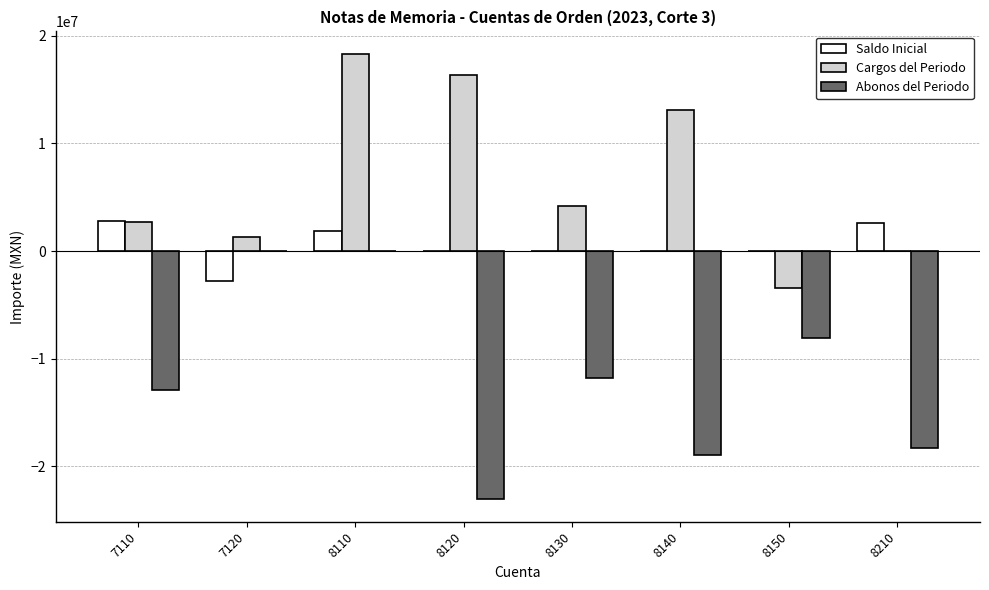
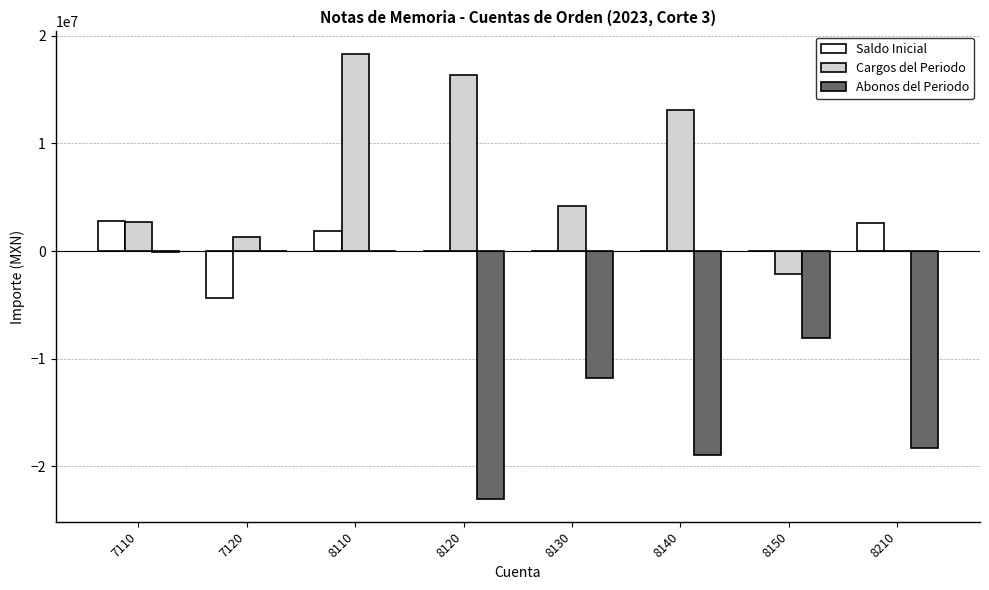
  {
    "Saldo Inicial": {
      "7110": 2800000,
-     "7120": -2800000,
+     "7120": -4300000,
      "8110": 1900000,
      "8120": 0,
      "8130": 0,
      "8140": 0,
      "8150": 0,
      "8210": 2600000
    },
    "Cargos del Periodo": {
      "7110": 2700000,
      "7120": 1300000,
      "8110": 18300000,
      "8120": 16400000,
      "8130": 4200000,
      "8140": 13100000,
-     "8150": -3500000,
+     "8150": -2200000,
      "8210": 0
    },
    "Abonos del Periodo": {
-     "7110": -12900000,
+     "7110": -100000,
      "8110": 0,
      "8120": -23100000,
      "8130": -11800000,
      "8140": -19000000,
      "8150": -8100000,
      "8210": -18300000
    }
  }
